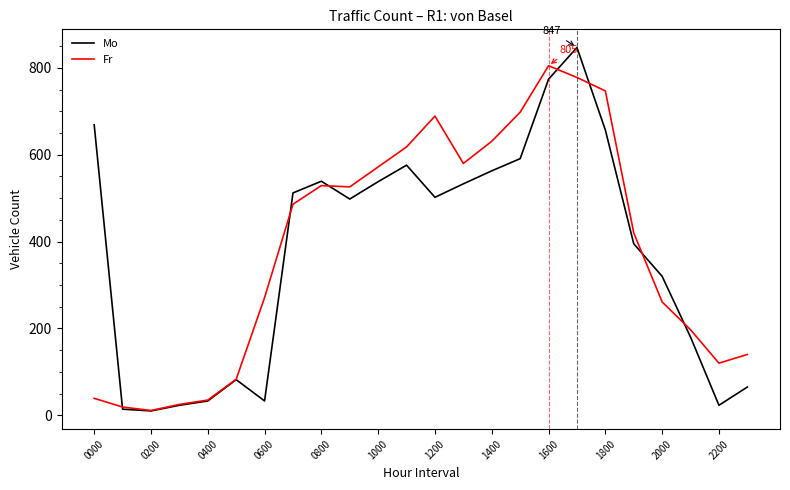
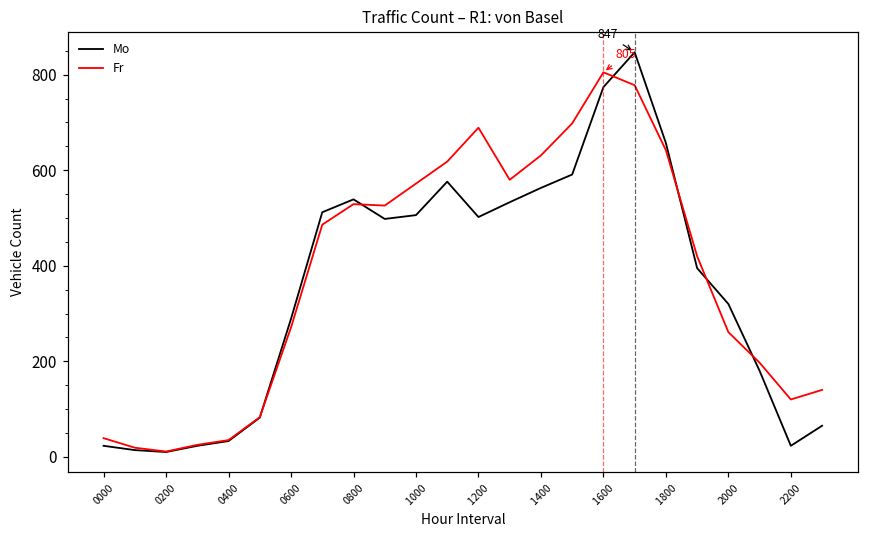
  {
    "Mo": {
-     "0000": 670,
-     "0600": 30,
+     "0000": 20,
+     "0600": 290,
      "0800": 540,
-     "1000": 540,
+     "1000": 510,
      "1200": 500,
      "1400": 560,
      "1600": 770,
      "1800": 660,
      "2000": 320,
      "2200": 20
    },
    "Fr": {
      "0000": 40,
      "0600": 270,
      "0800": 530,
      "1000": 570,
      "1200": 690,
      "1400": 630,
-     "1800": 750,
+     "1800": 640,
      "2000": 260,
      "2200": 120
    }
  }
